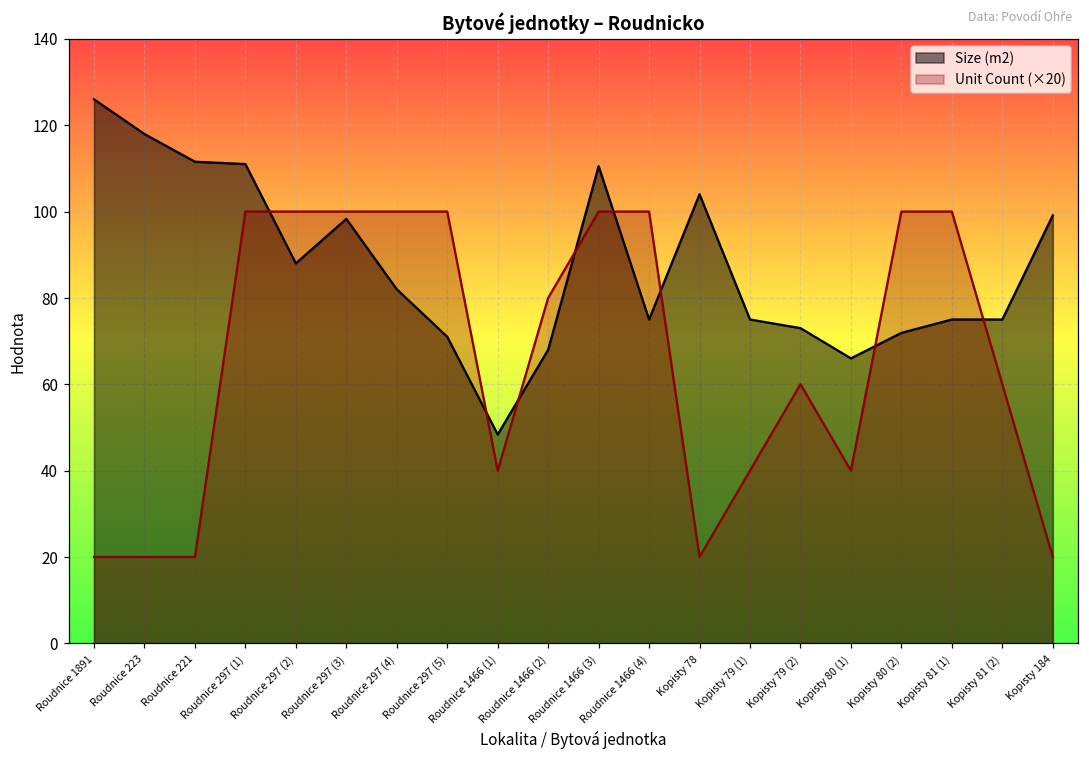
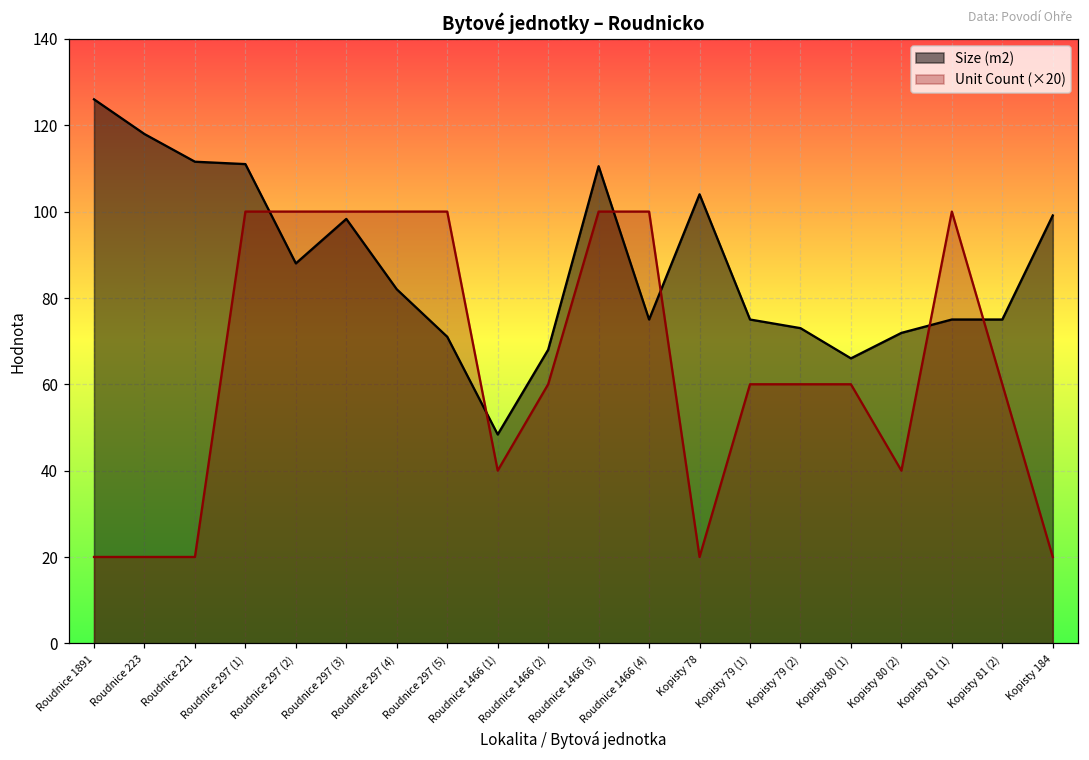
  {
    "Size (m2)": {
      "Roudnice 1891": 126,
      "Roudnice 223": 118,
      "Roudnice 221": 112,
      "Roudnice 297 (1)": 111,
      "Roudnice 297 (2)": 88,
      "Roudnice 297 (3)": 98,
      "Roudnice 297 (4)": 82,
      "Roudnice 297 (5)": 71,
      "Roudnice 1466 (1)": 48,
      "Roudnice 1466 (2)": 68,
      "Roudnice 1466 (3)": 111,
      "Roudnice 1466 (4)": 75,
      "Kopisty 78": 104,
      "Kopisty 79 (1)": 75,
      "Kopisty 79 (2)": 73,
      "Kopisty 80 (1)": 66,
      "Kopisty 80 (2)": 72,
      "Kopisty 81 (1)": 75,
      "Kopisty 81 (2)": 75,
      "Kopisty 184": 99
    },
    "Unit Count (×20)": {
      "Roudnice 1891": 20,
      "Roudnice 223": 20,
      "Roudnice 221": 20,
      "Roudnice 297 (1)": 100,
      "Roudnice 297 (2)": 100,
      "Roudnice 297 (3)": 100,
      "Roudnice 297 (4)": 100,
      "Roudnice 297 (5)": 100,
      "Roudnice 1466 (1)": 40,
-     "Roudnice 1466 (2)": 80,
+     "Roudnice 1466 (2)": 60,
      "Roudnice 1466 (3)": 100,
      "Roudnice 1466 (4)": 100,
      "Kopisty 78": 20,
-     "Kopisty 79 (1)": 40,
+     "Kopisty 79 (1)": 60,
      "Kopisty 79 (2)": 60,
-     "Kopisty 80 (1)": 40,
-     "Kopisty 80 (2)": 100,
+     "Kopisty 80 (1)": 60,
+     "Kopisty 80 (2)": 40,
      "Kopisty 81 (1)": 100,
      "Kopisty 81 (2)": 60,
      "Kopisty 184": 20
    }
  }
